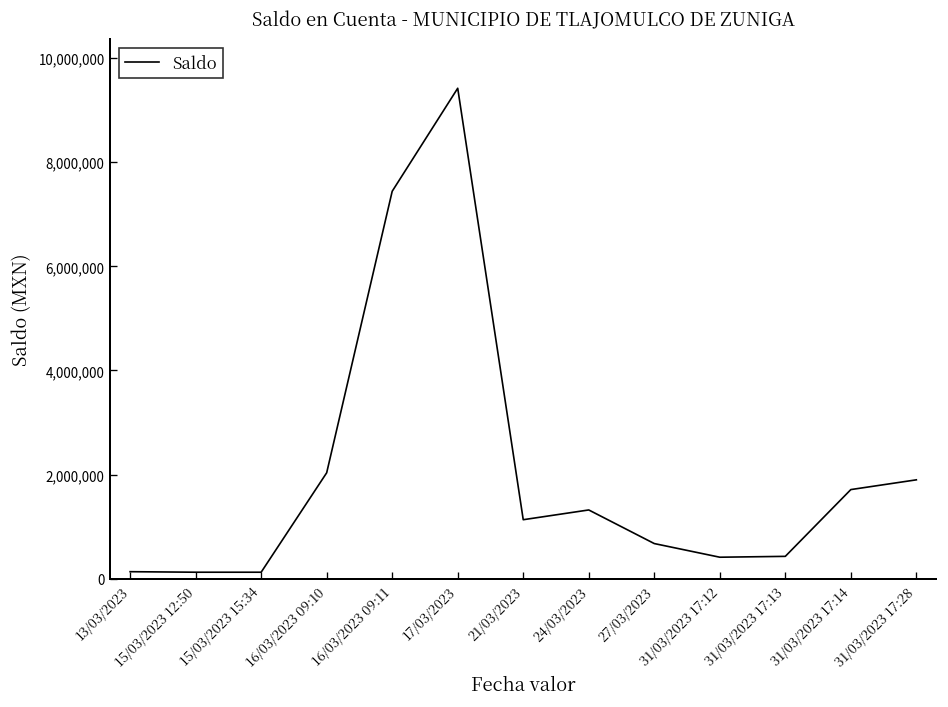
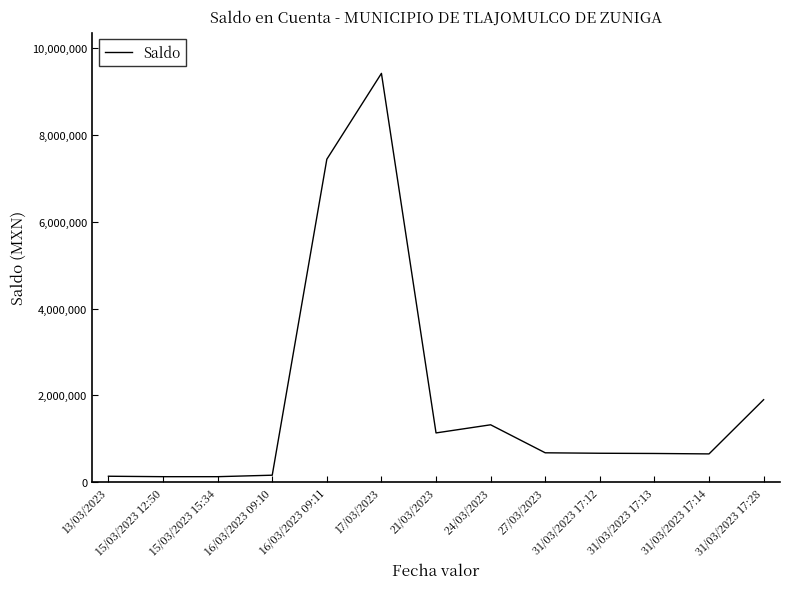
  {
    "13/03/2023": "100,000",
    "15/03/2023 12:50": "100,000",
    "15/03/2023 15:34": "100,000",
-   "16/03/2023 09:10": "2,000,000",
+   "16/03/2023 09:10": "200,000",
    "16/03/2023 09:11": "7,400,000",
    "17/03/2023": "9,400,000",
    "21/03/2023": "1,100,000",
    "24/03/2023": "1,300,000",
    "27/03/2023": "700,000",
-   "31/03/2023 17:12": "400,000",
-   "31/03/2023 17:13": "400,000",
-   "31/03/2023 17:14": "1,700,000",
+   "31/03/2023 17:12": "700,000",
+   "31/03/2023 17:13": "700,000",
+   "31/03/2023 17:14": "600,000",
    "31/03/2023 17:28": "1,900,000"
  }
